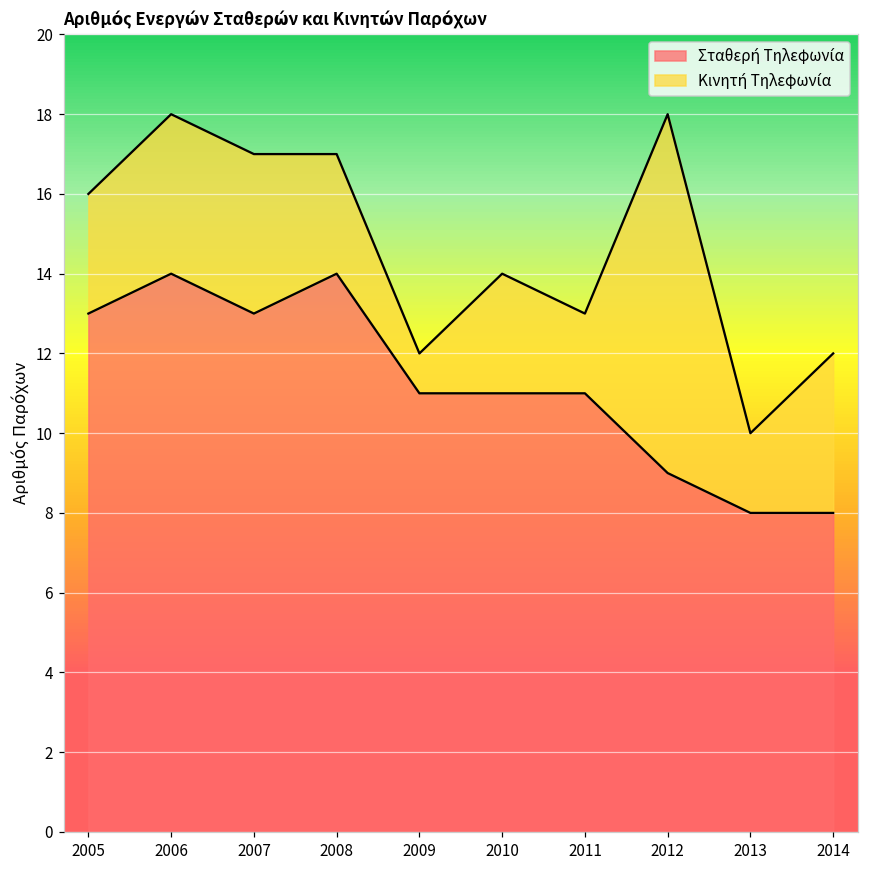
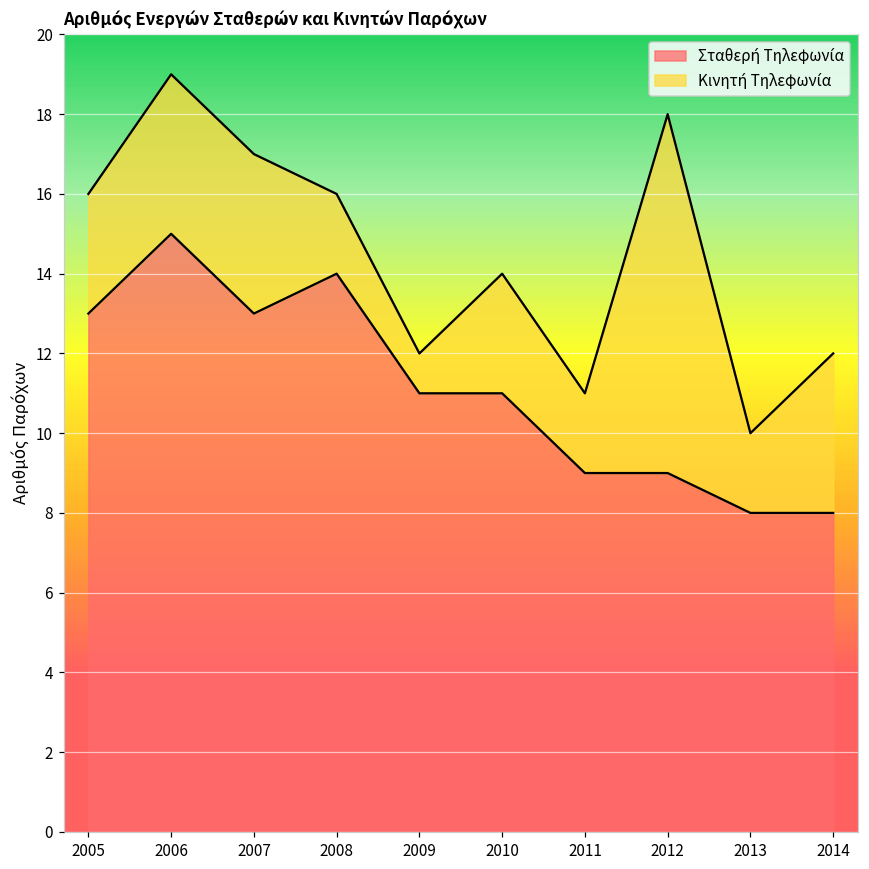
  {
    "Σταθερή Τηλεφωνία": {
      "2005": 13,
-     "2006": 14,
+     "2006": 15,
      "2007": 13,
      "2008": 14,
      "2009": 11,
      "2010": 11,
-     "2011": 11,
+     "2011": 9,
      "2012": 9,
      "2013": 8,
      "2014": 8
    },
    "Κινητή Τηλεφωνία": {
      "2005": 3,
      "2006": 4,
      "2007": 4,
-     "2008": 3,
+     "2008": 2,
      "2009": 1,
      "2010": 3,
      "2011": 2,
      "2012": 9,
      "2013": 2,
      "2014": 4
    }
  }
